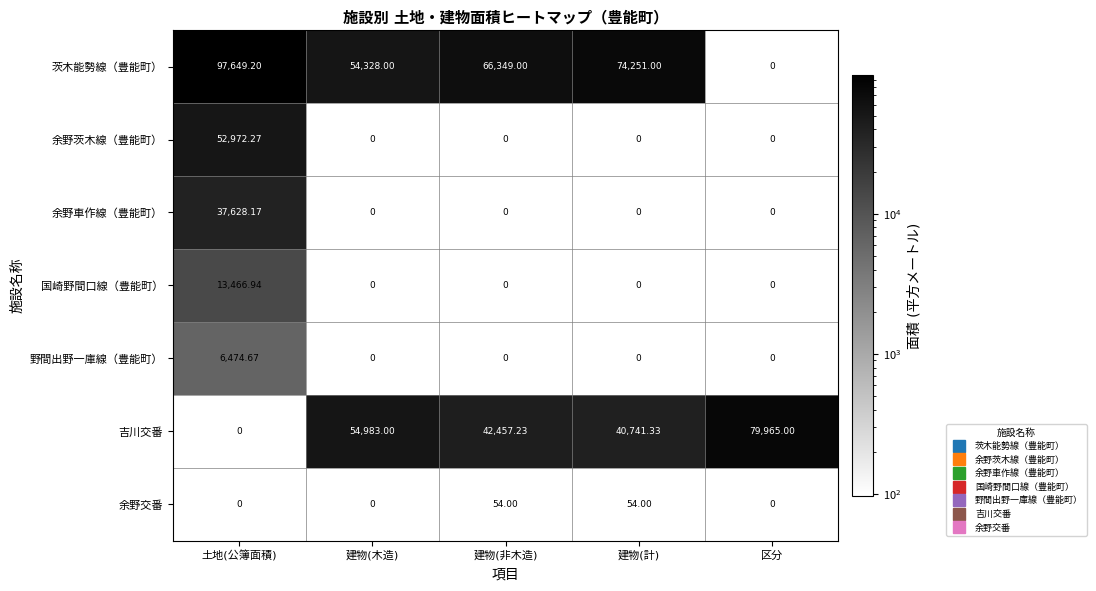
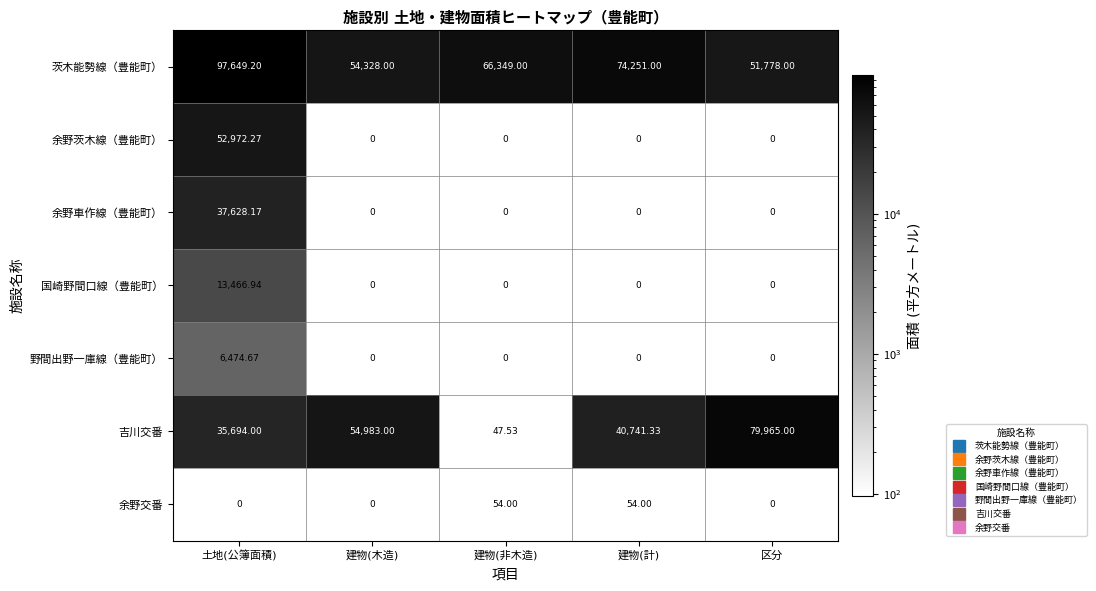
  {
    "茨木能勢線（豊能町）": {
      "土地(公簿面積)": "97,649.20",
      "建物(木造)": "54,328.00",
      "建物(非木造)": "66,349.00",
      "建物(計)": "74,251.00",
-     "区分": "0"
+     "区分": "51,778.00"
    },
    "余野茨木線（豊能町）": {
      "土地(公簿面積)": "52,972.27",
      "建物(木造)": "0",
      "建物(非木造)": "0",
      "建物(計)": "0",
      "区分": "0"
    },
    "余野車作線（豊能町）": {
      "土地(公簿面積)": "37,628.17",
      "建物(木造)": "0",
      "建物(非木造)": "0",
      "建物(計)": "0",
      "区分": "0"
    },
    "国崎野間口線（豊能町）": {
      "土地(公簿面積)": "13,466.94",
      "建物(木造)": "0",
      "建物(非木造)": "0",
      "建物(計)": "0",
      "区分": "0"
    },
    "野間出野一庫線（豊能町）": {
      "土地(公簿面積)": "6,474.67",
      "建物(木造)": "0",
      "建物(非木造)": "0",
      "建物(計)": "0",
      "区分": "0"
    },
    "吉川交番": {
-     "土地(公簿面積)": "0",
+     "土地(公簿面積)": "35,694.00",
      "建物(木造)": "54,983.00",
-     "建物(非木造)": "42,457.23",
+     "建物(非木造)": "47.53",
      "建物(計)": "40,741.33",
      "区分": "79,965.00"
    },
    "余野交番": {
      "土地(公簿面積)": "0",
      "建物(木造)": "0",
      "建物(非木造)": "54.00",
      "建物(計)": "54.00",
      "区分": "0"
    }
  }
